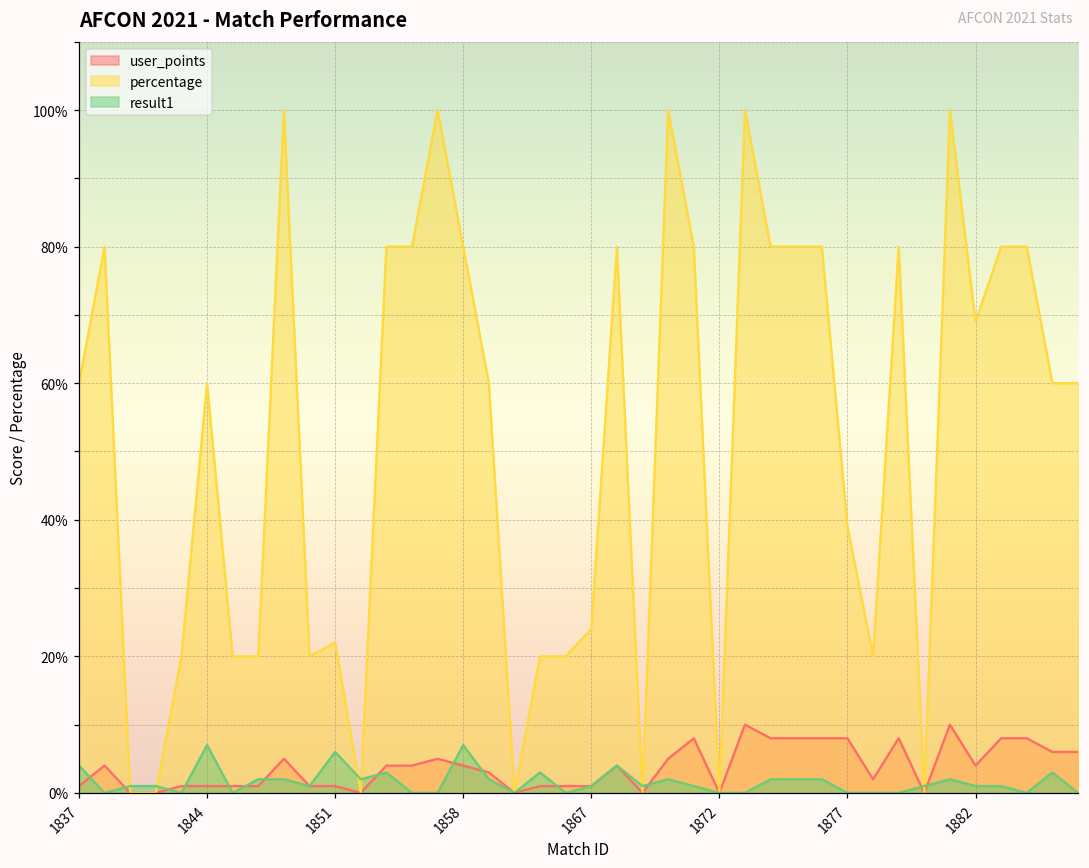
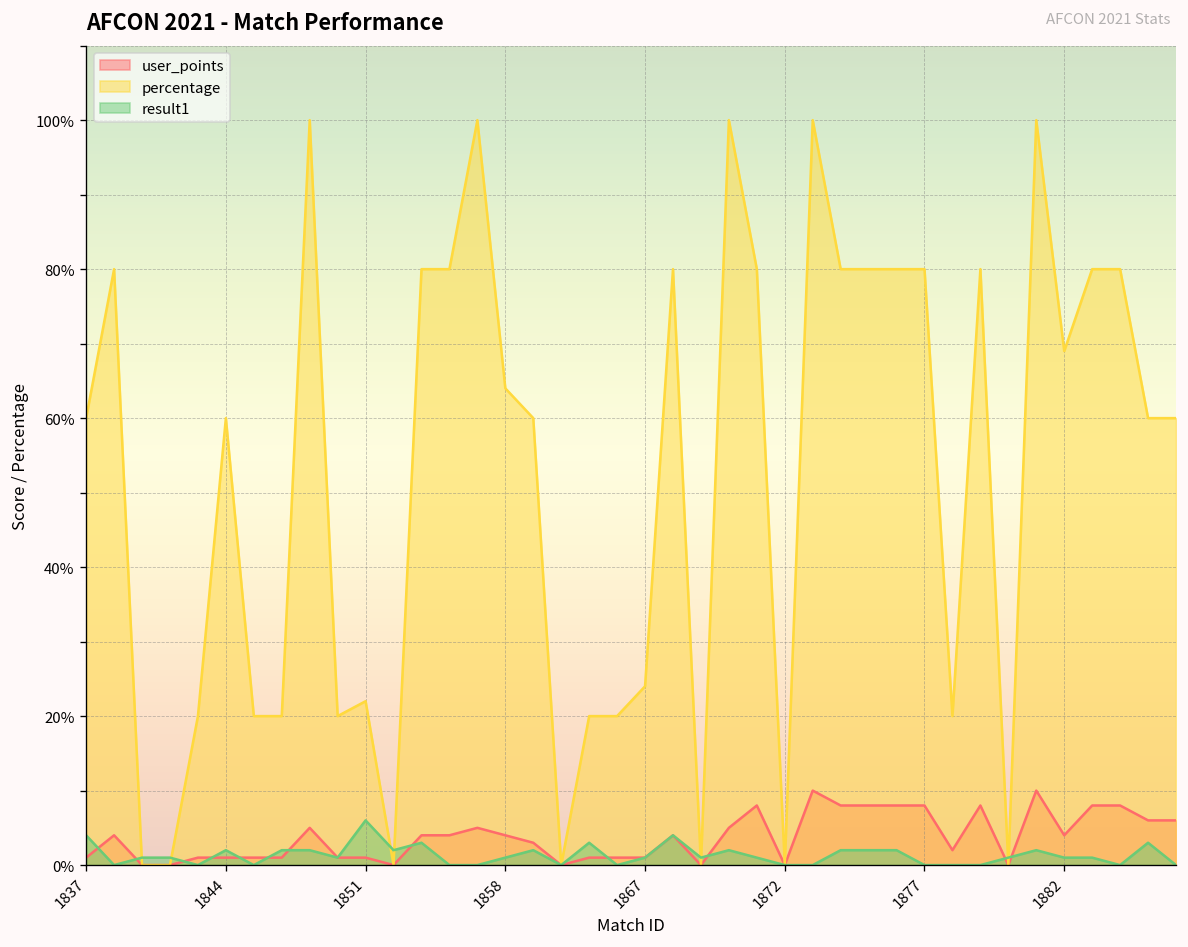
  {
    "user_points": {
      "1837": "1%",
      "1844": "1%",
      "1851": "1%",
      "1858": "4%",
      "1877": "8%",
      "1882": "4%"
    },
    "percentage": {
      "1837": "60%",
      "1844": "60%",
      "1851": "22%",
-     "1858": "80%",
+     "1858": "64%",
      "1867": "24%",
-     "1877": "39%",
+     "1877": "80%",
      "1882": "69%"
    },
    "result1": {
      "1837": "4%",
-     "1844": "7%",
+     "1844": "2%",
      "1851": "6%",
-     "1858": "7%",
+     "1858": "1%",
      "1877": "0%",
      "1882": "1%"
    }
  }
